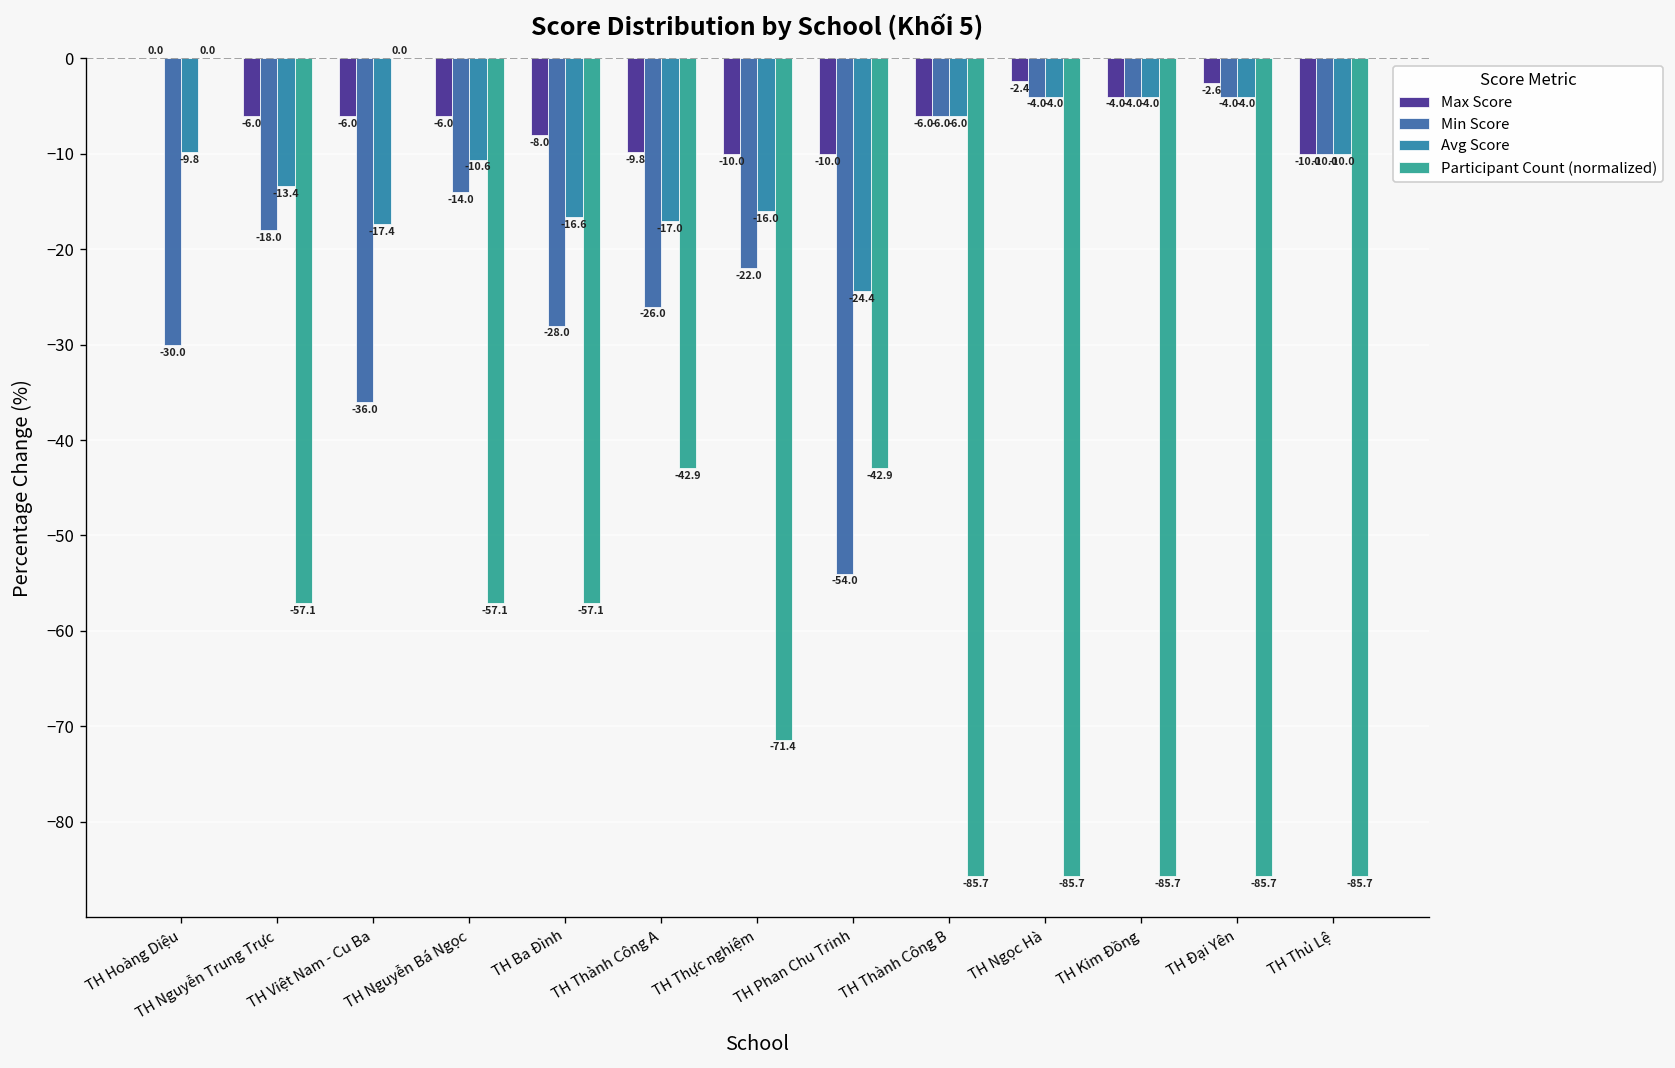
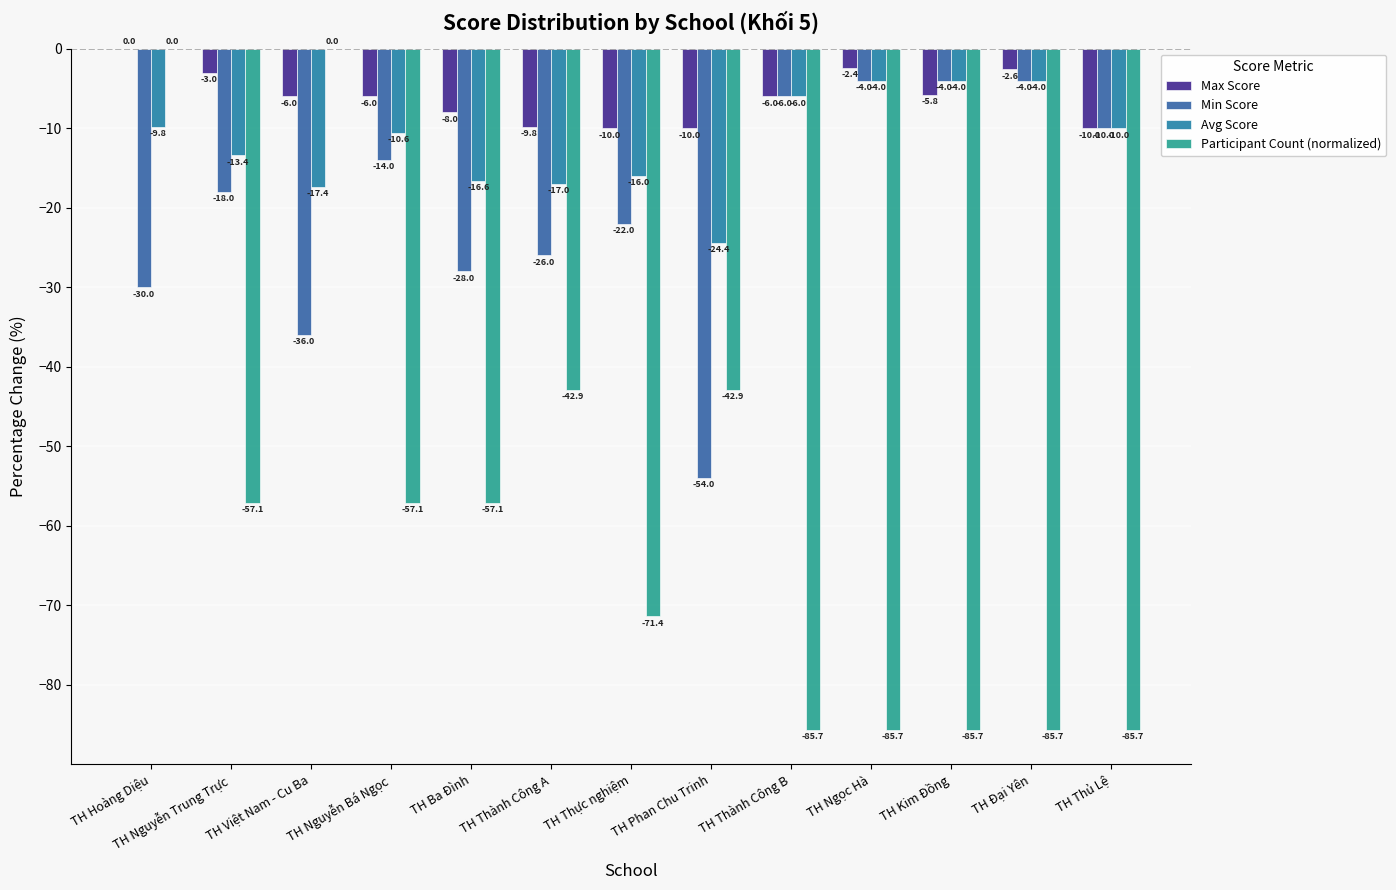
  {
    "Max Score": {
      "TH Hoàng Diệu": 0.0,
-     "TH Nguyễn Trung Trực": -6.0,
+     "TH Nguyễn Trung Trực": -3.0,
      "TH Việt Nam - Cu Ba": -6.0,
      "TH Nguyễn Bá Ngọc": -6.0,
      "TH Ba Đình": -8.0,
      "TH Thành Công A": -9.8,
      "TH Thực nghiệm": -10.0,
      "TH Phan Chu Trinh": -10.0,
      "TH Thành Công B": -6.0,
      "TH Ngọc Hà": -2.4,
-     "TH Kim Đồng": -4.0,
+     "TH Kim Đồng": -5.8,
      "TH Đại Yên": -2.6
    }
  }
